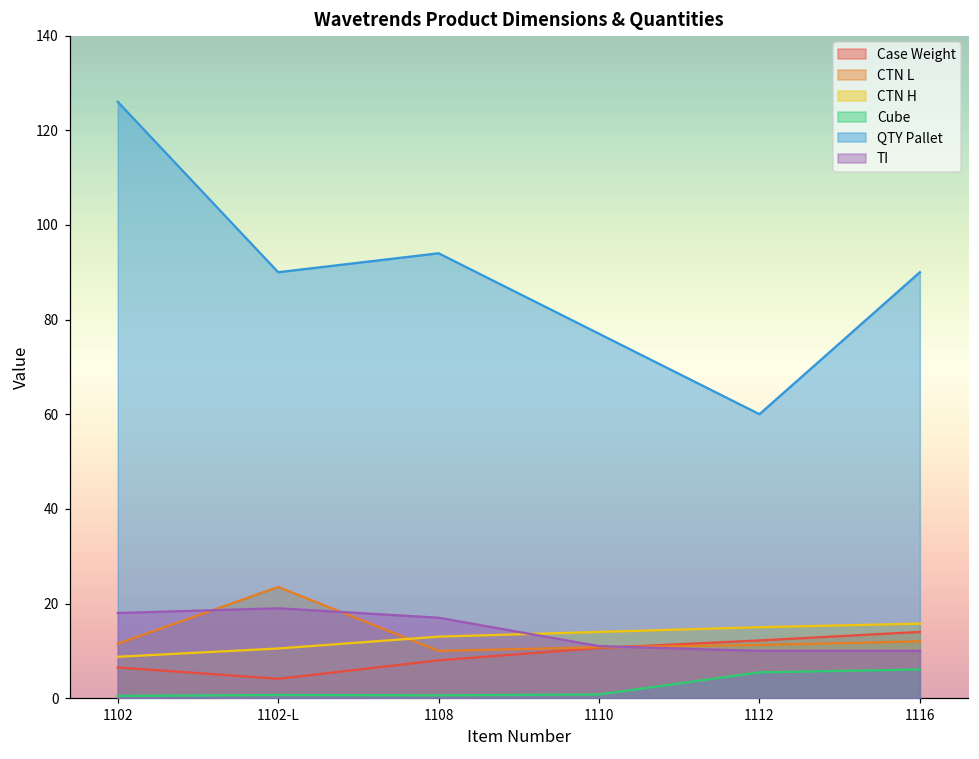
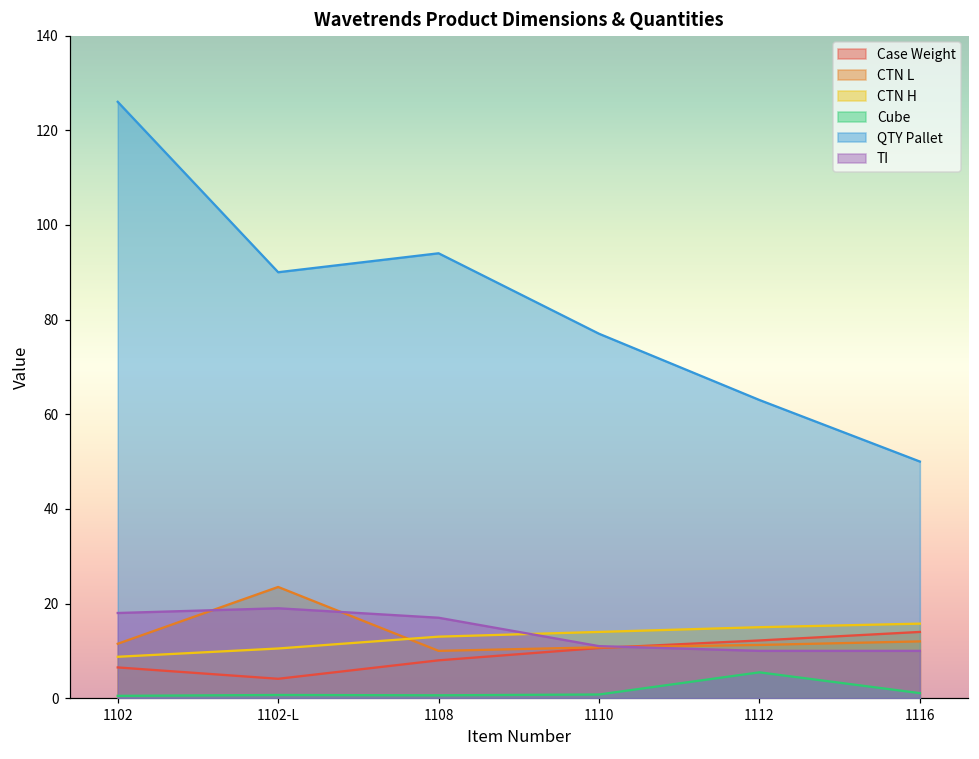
  {
    "Cube": {
      "1102": 0,
      "1102-L": 1,
      "1108": 1,
      "1110": 1,
      "1112": 5,
-     "1116": 6
+     "1116": 1
    },
    "QTY Pallet": {
      "1102": 126,
      "1102-L": 90,
      "1108": 94,
      "1110": 77,
-     "1112": 60,
-     "1116": 90
+     "1112": 63,
+     "1116": 50
    },
    "TI": {
      "1102": 18,
      "1102-L": 19,
      "1108": 17,
      "1112": 10,
      "1116": 10
    }
  }
